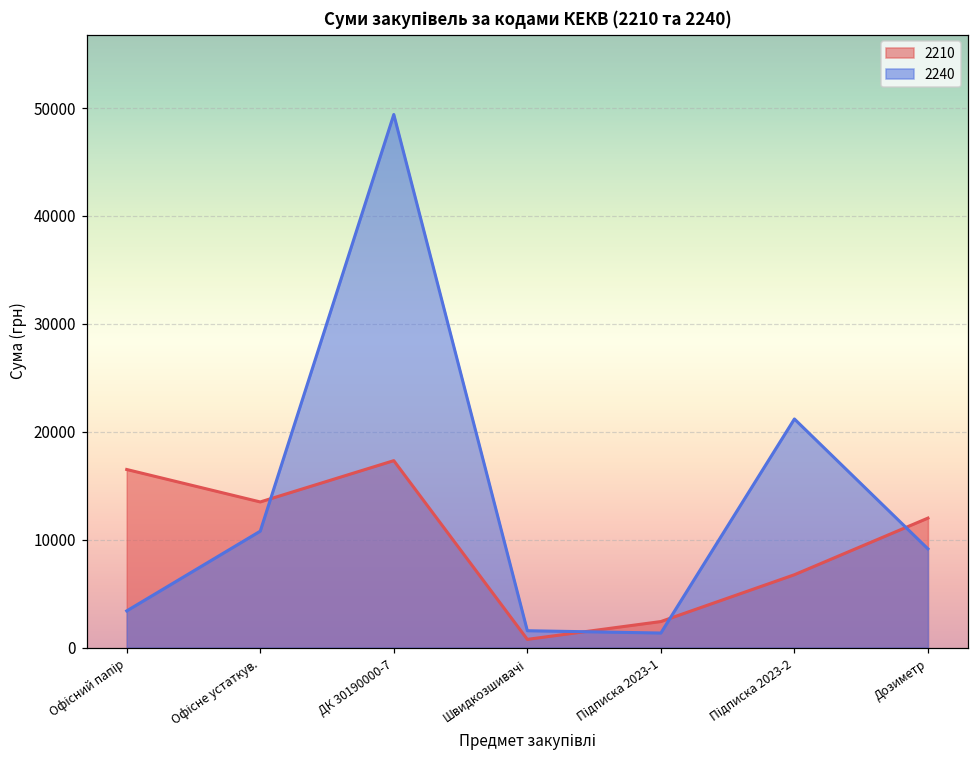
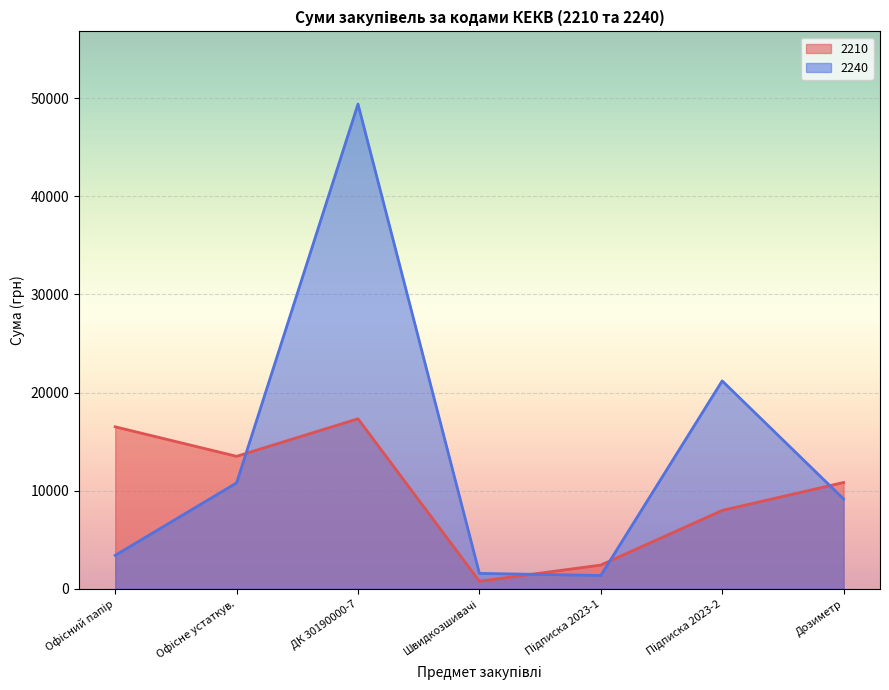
  {
    "2210": {
      "Офісний папір": 17000,
      "Офісне устаткув.": 13000,
      "ДК 30190000-7": 17000,
      "Швидкозшивачі": 1000,
      "Підписка 2023-1": 2000,
-     "Підписка 2023-2": 7000,
-     "Дозиметр": 12000
+     "Підписка 2023-2": 8000,
+     "Дозиметр": 11000
    },
    "2240": {
      "Офісний папір": 3000,
      "Офісне устаткув.": 11000,
      "ДК 30190000-7": 49000,
      "Швидкозшивачі": 2000,
      "Підписка 2023-1": 1000,
      "Підписка 2023-2": 21000,
      "Дозиметр": 9000
    }
  }
